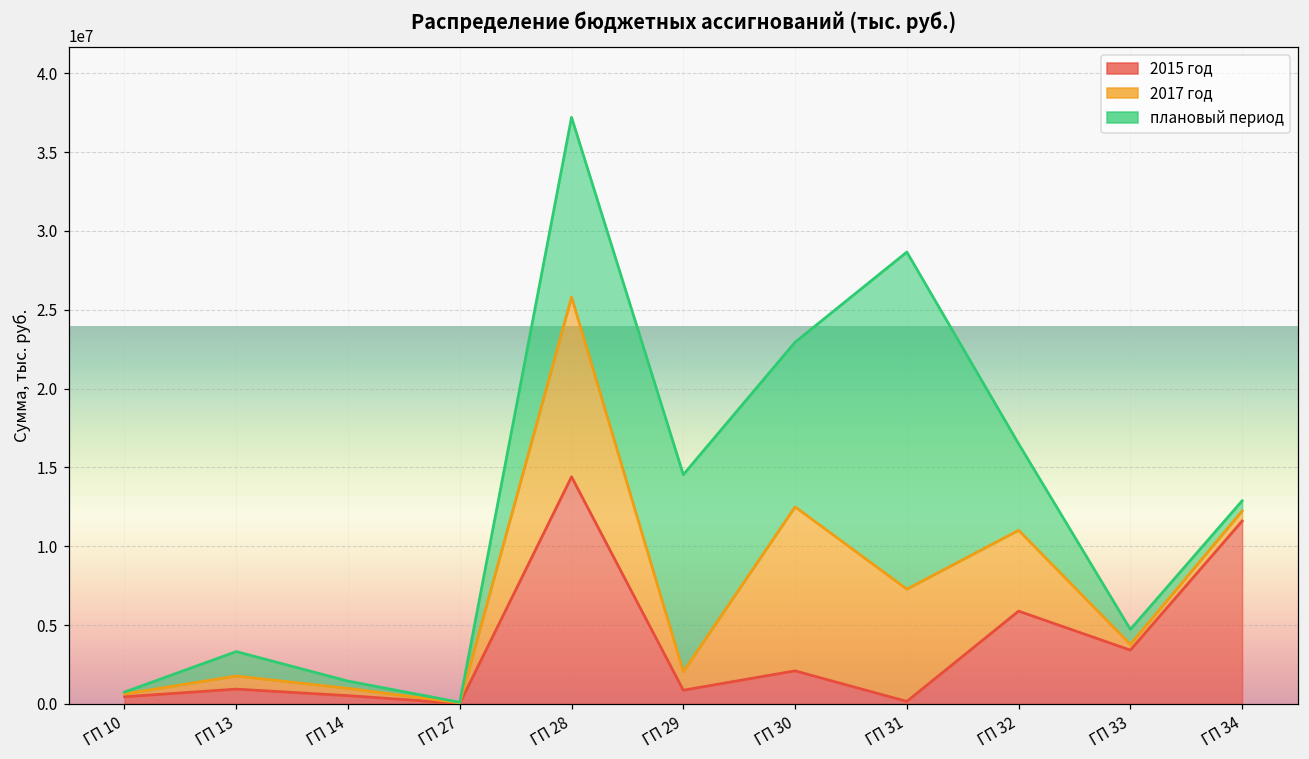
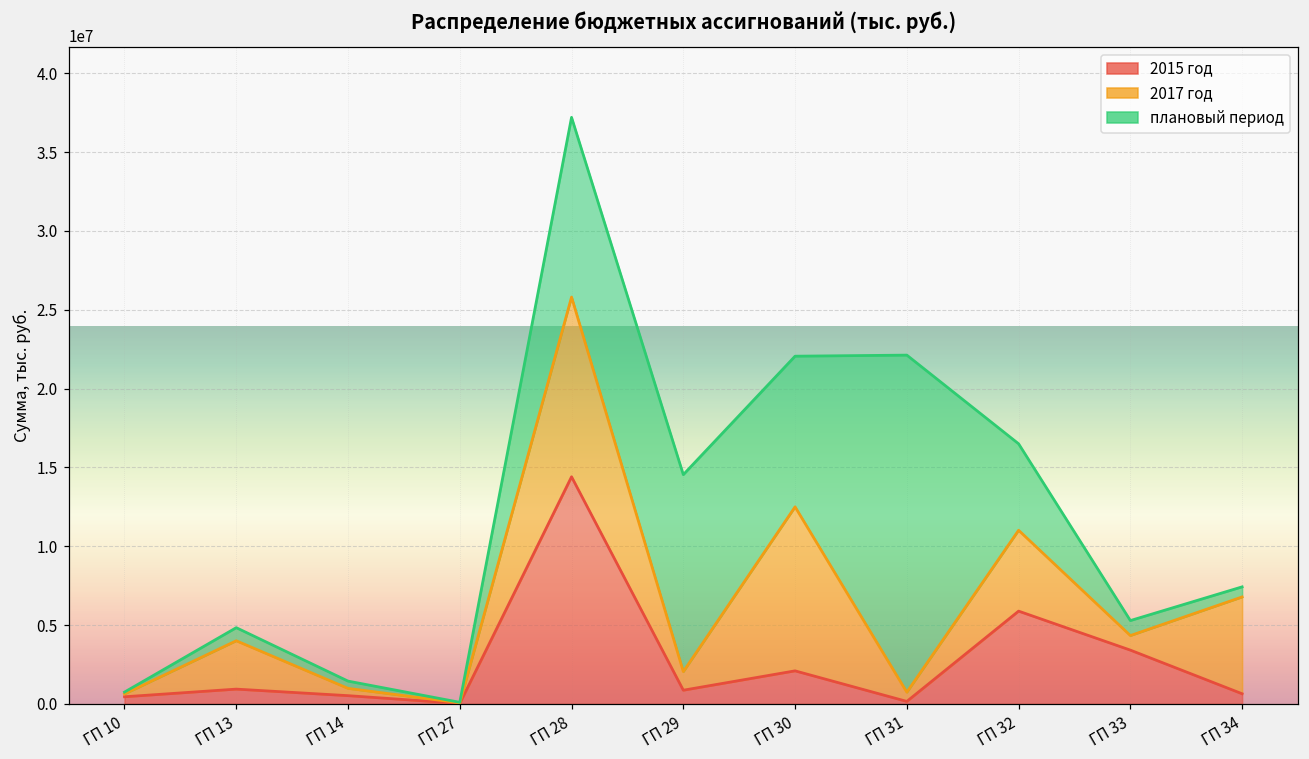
  {
    "2015 год": {
      "ГП 10": 500000,
      "ГП 13": 900000,
      "ГП 14": 500000,
      "ГП 28": 14400000,
      "ГП 29": 900000,
      "ГП 30": 2100000,
      "ГП 31": 200000,
      "ГП 32": 5900000,
      "ГП 33": 3400000,
-     "ГП 34": 11600000
+     "ГП 34": 600000
    },
    "2017 год": {
-     "ГП 13": 800000,
+     "ГП 13": 3100000,
      "ГП 14": 500000,
      "ГП 28": 11400000,
      "ГП 29": 1200000,
      "ГП 30": 10400000,
-     "ГП 31": 7100000,
+     "ГП 31": 600000,
      "ГП 32": 5100000,
-     "ГП 33": 400000,
-     "ГП 34": 600000
+     "ГП 33": 900000,
+     "ГП 34": 6100000
    },
    "плановый период": {
-     "ГП 13": 1600000,
+     "ГП 13": 800000,
      "ГП 14": 500000,
      "ГП 28": 11400000,
      "ГП 29": 12500000,
-     "ГП 30": 10400000,
+     "ГП 30": 9600000,
      "ГП 31": 21400000,
      "ГП 32": 5500000,
      "ГП 33": 1000000,
      "ГП 34": 600000
    }
  }
